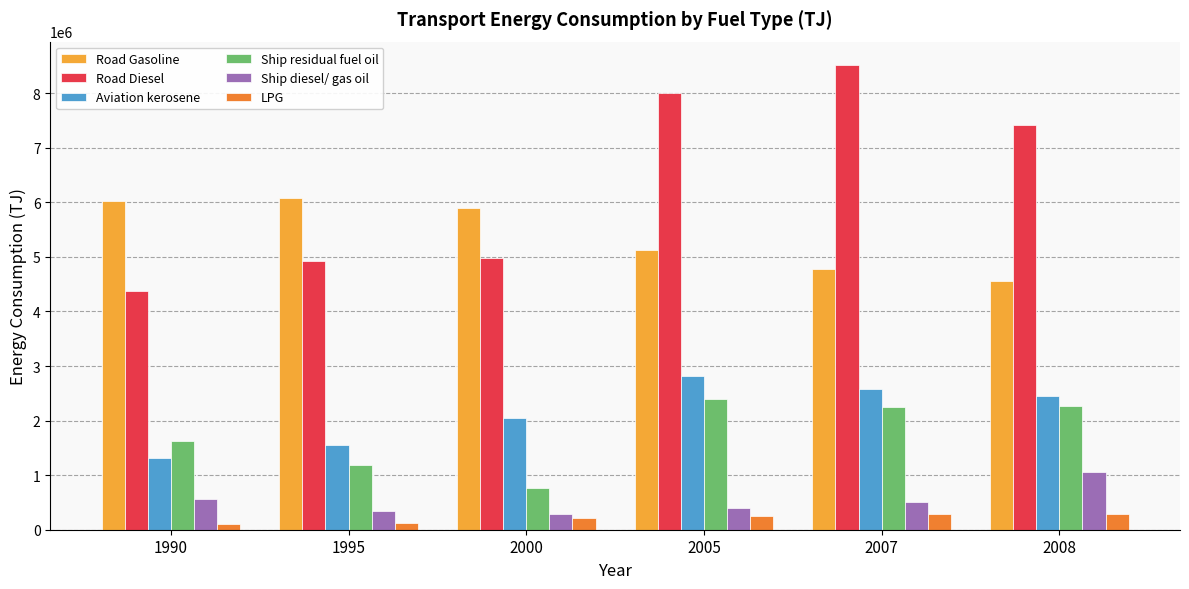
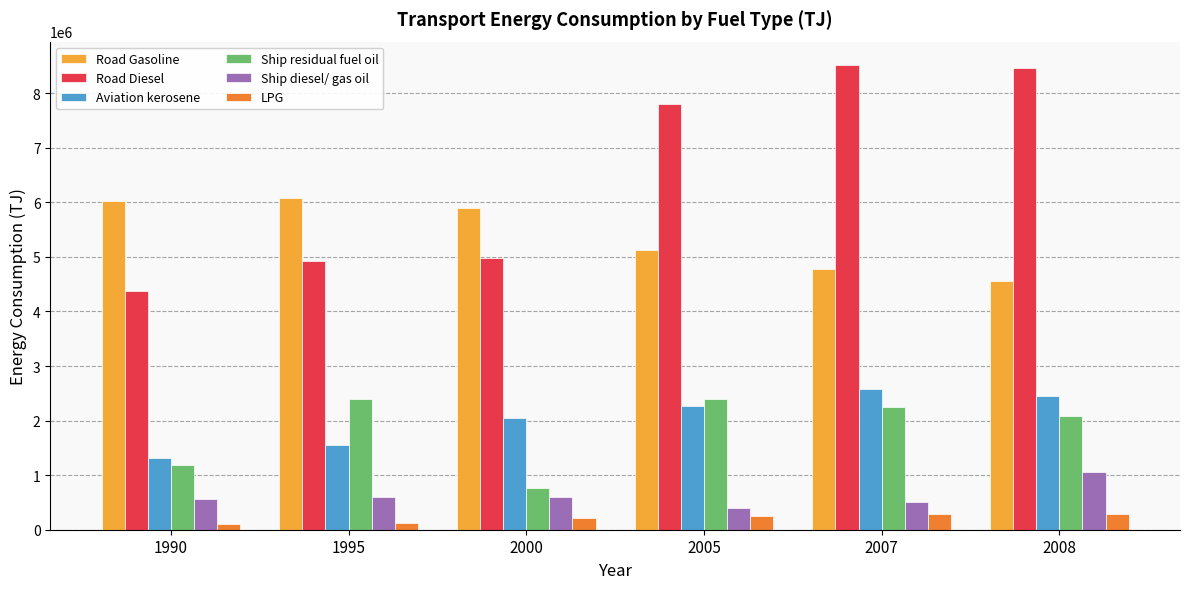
  {
    "Road Diesel": {
      "1990": 4400000,
      "1995": 4900000,
      "2000": 5000000,
-     "2005": 8000000,
+     "2005": 7800000,
      "2007": 8500000,
-     "2008": 7400000
+     "2008": 8500000
    },
    "Aviation kerosene": {
      "1990": 1300000,
      "1995": 1600000,
      "2000": 2000000,
-     "2005": 2800000,
+     "2005": 2300000,
      "2007": 2600000,
      "2008": 2500000
    },
    "Ship residual fuel oil": {
-     "1990": 1600000,
-     "1995": 1200000,
+     "1990": 1200000,
+     "1995": 2400000,
      "2000": 800000,
      "2005": 2400000,
      "2007": 2200000,
-     "2008": 2300000
+     "2008": 2100000
    },
    "Ship diesel/ gas oil": {
      "1990": 600000,
-     "1995": 400000,
-     "2000": 300000,
+     "1995": 600000,
+     "2000": 600000,
      "2005": 400000,
      "2007": 500000,
      "2008": 1100000
    }
  }
